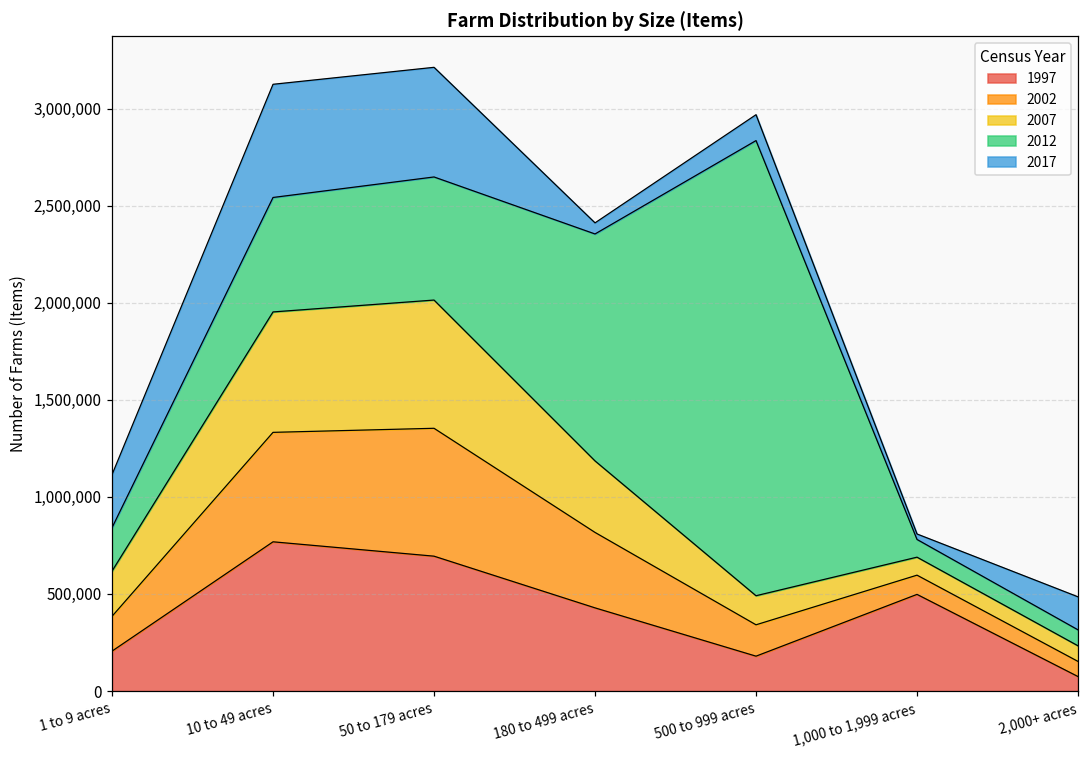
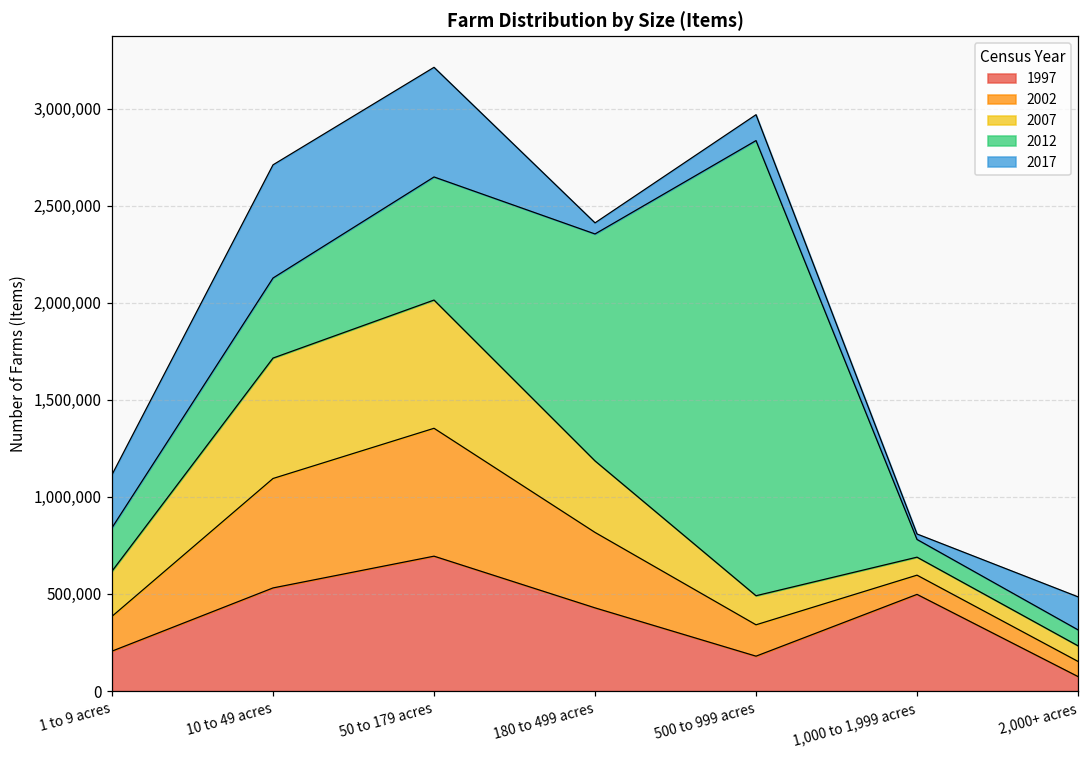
  {
    "1997": {
      "1 to 9 acres": "210,000",
-     "10 to 49 acres": "770,000",
+     "10 to 49 acres": "530,000",
      "50 to 179 acres": "690,000",
      "180 to 499 acres": "430,000",
      "500 to 999 acres": "180,000",
      "1,000 to 1,999 acres": "500,000",
      "2,000+ acres": "70,000"
    },
    "2012": {
      "1 to 9 acres": "220,000",
-     "10 to 49 acres": "590,000",
+     "10 to 49 acres": "410,000",
      "50 to 179 acres": "630,000",
      "180 to 499 acres": "1,170,000",
      "500 to 999 acres": "2,340,000",
      "1,000 to 1,999 acres": "90,000",
      "2,000+ acres": "80,000"
    },
    "2017": {
      "1 to 9 acres": "270,000",
      "10 to 49 acres": "580,000",
      "50 to 179 acres": "560,000",
      "180 to 499 acres": "60,000",
      "500 to 999 acres": "130,000",
      "1,000 to 1,999 acres": "30,000",
      "2,000+ acres": "170,000"
    }
  }
